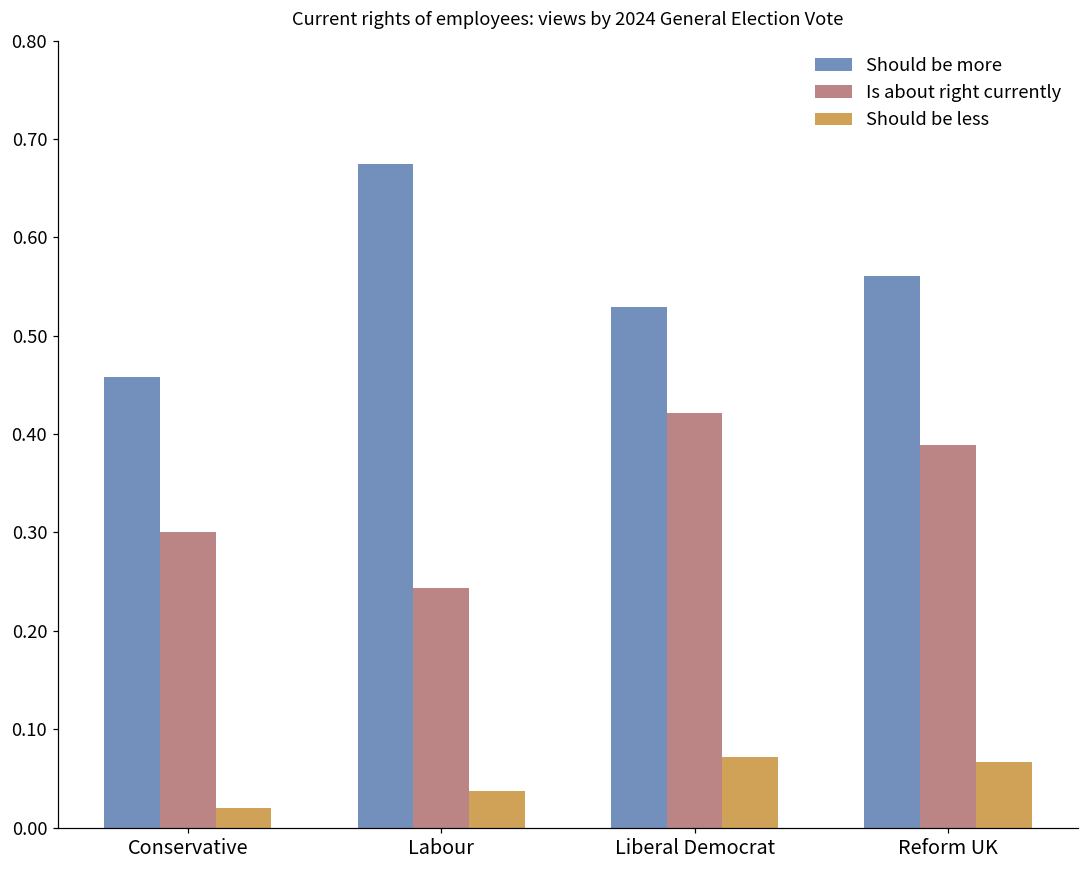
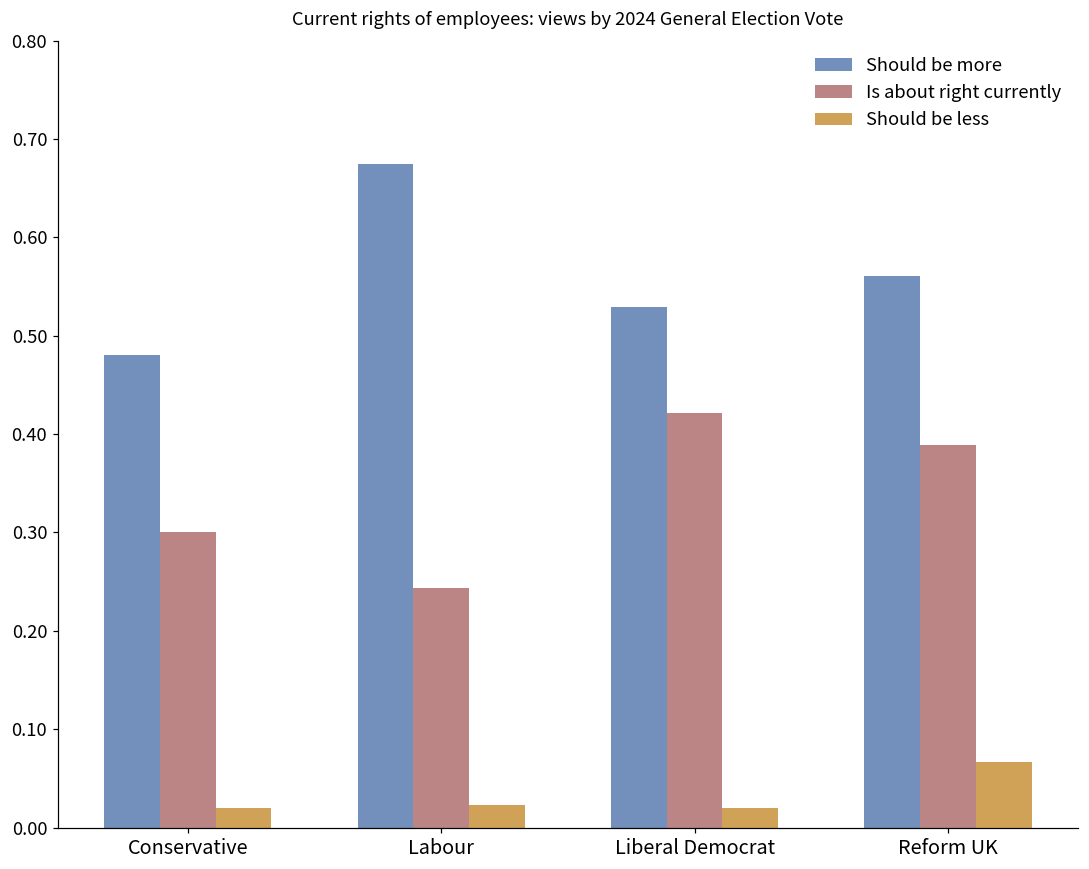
  {
    "Should be more": {
-     "Conservative": 0.46,
+     "Conservative": 0.48,
      "Labour": 0.67,
      "Liberal Democrat": 0.53,
      "Reform UK": 0.56
    },
    "Is about right currently": {
      "Conservative": 0.30,
      "Labour": 0.24,
      "Liberal Democrat": 0.42,
      "Reform UK": 0.39
    },
    "Should be less": {
      "Conservative": 0.02,
-     "Labour": 0.04,
-     "Liberal Democrat": 0.07,
+     "Labour": 0.02,
+     "Liberal Democrat": 0.02,
      "Reform UK": 0.07
    }
  }
